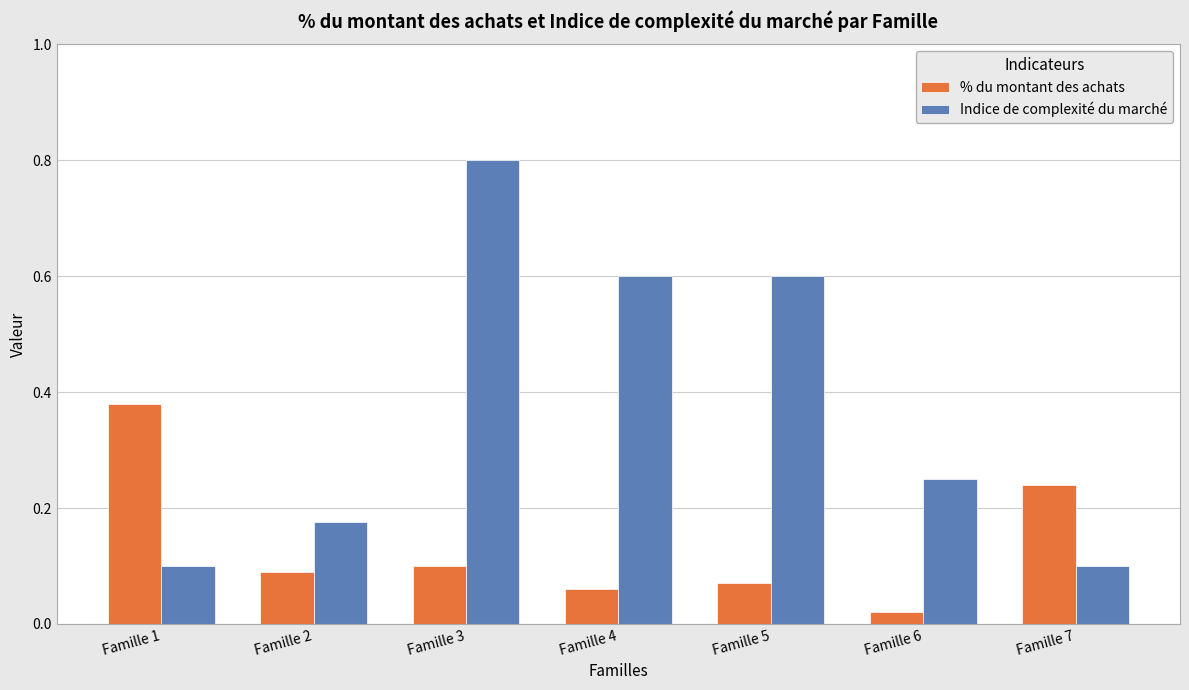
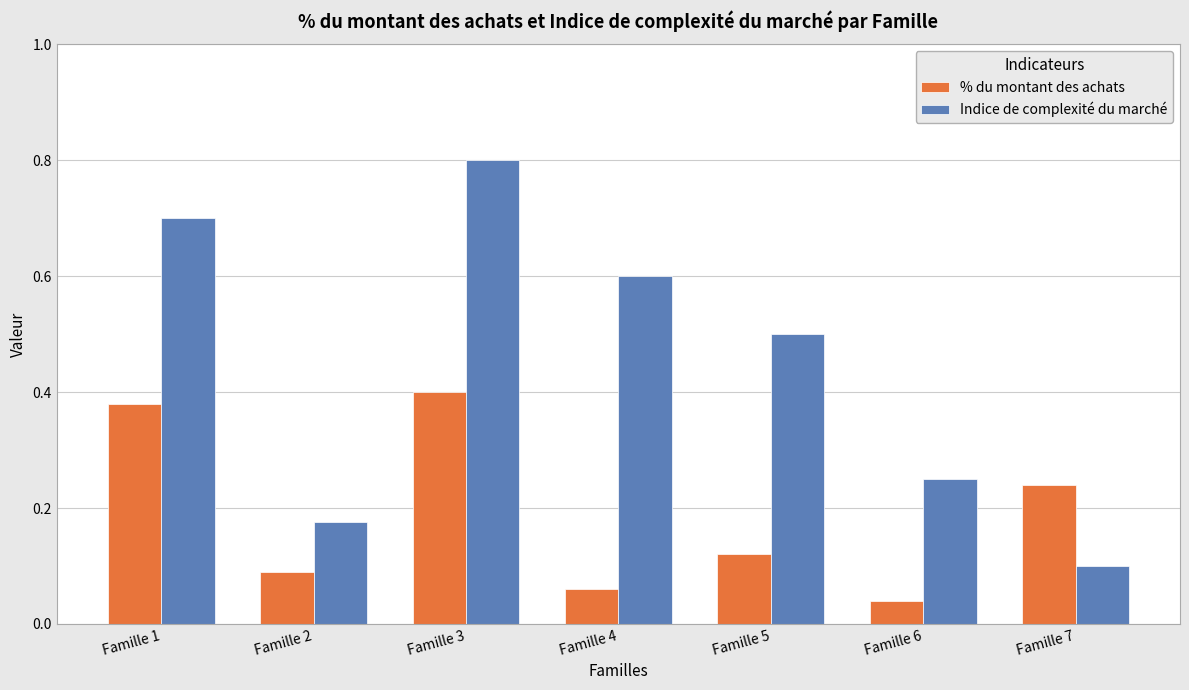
  {
    "% du montant des achats": {
      "Famille 1": 0.38,
      "Famille 2": 0.09,
-     "Famille 3": 0.1,
+     "Famille 3": 0.4,
      "Famille 4": 0.06,
-     "Famille 5": 0.07,
-     "Famille 6": 0.02,
+     "Famille 5": 0.12,
+     "Famille 6": 0.04,
      "Famille 7": 0.24
    },
    "Indice de complexité du marché": {
-     "Famille 1": 0.1,
+     "Famille 1": 0.7,
      "Famille 2": 0.18,
      "Famille 3": 0.8,
      "Famille 4": 0.6,
-     "Famille 5": 0.6,
+     "Famille 5": 0.5,
      "Famille 6": 0.25,
      "Famille 7": 0.1
    }
  }
